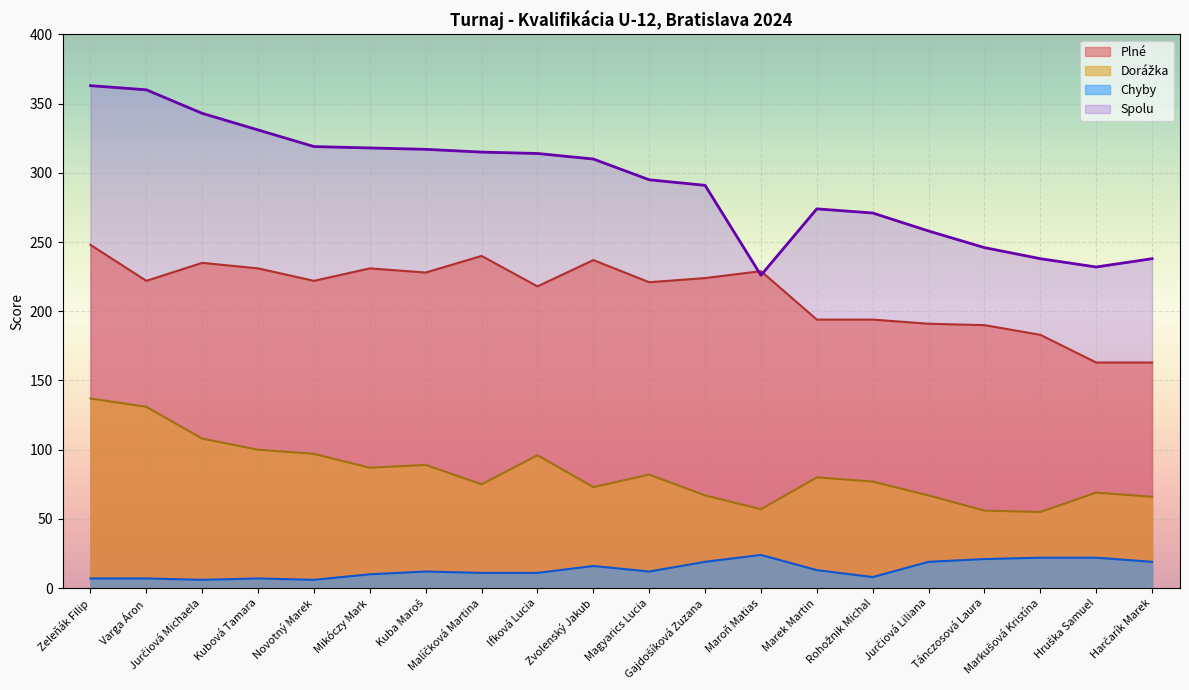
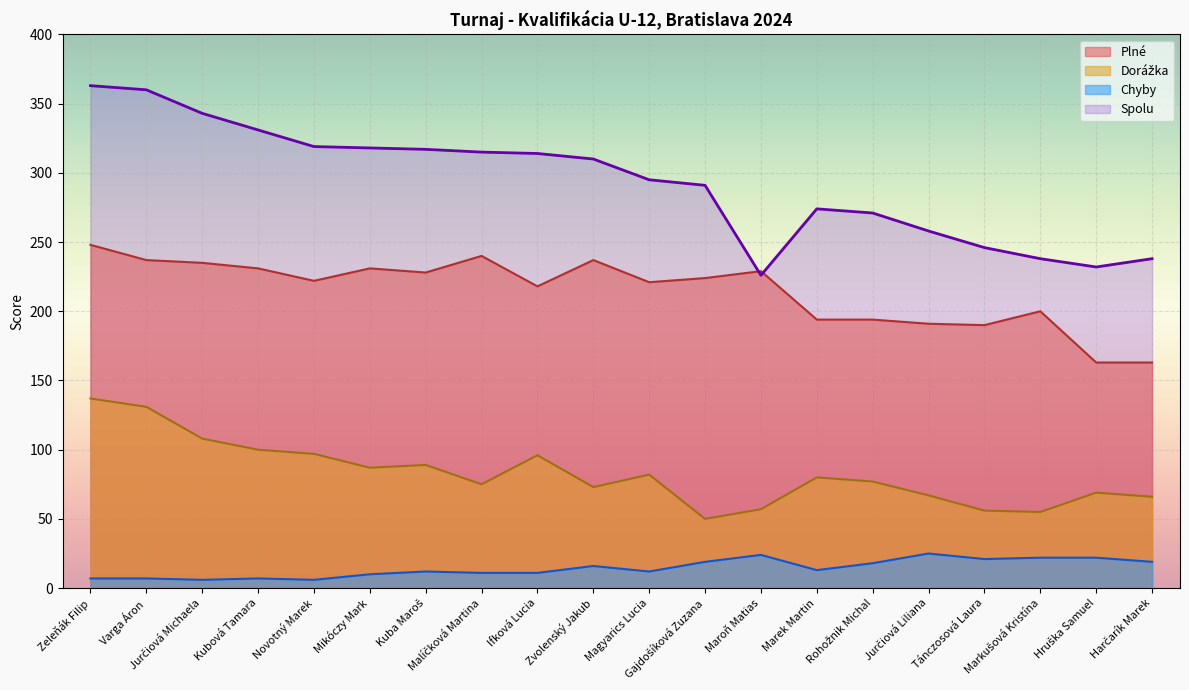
  {
    "Plné": {
      "Zeleňák Filip": 248,
-     "Varga Áron": 222,
+     "Varga Áron": 237,
      "Jurčiová Michaela": 235,
      "Kubová Tamara": 231,
      "Novotný Marek": 222,
      "Mikóczy Mark": 231,
      "Kuba Maroš": 228,
      "Malíčková Martina": 240,
      "Ifková Lucia": 218,
      "Zvolenský Jakub": 237,
      "Magyarics Lucia": 221,
      "Gajdošíková Zuzana": 224,
      "Maroň Matias": 229,
      "Marek Martin": 194,
      "Rohožnik Michal": 194,
      "Jurčiová Liliana": 191,
      "Tánczosová Laura": 190,
-     "Markušová Kristína": 183,
+     "Markušová Kristína": 200,
      "Hruška Samuel": 163,
      "Harčarík Marek": 163
    },
    "Dorážka": {
      "Zeleňák Filip": 137,
      "Varga Áron": 131,
      "Jurčiová Michaela": 108,
      "Kubová Tamara": 100,
      "Novotný Marek": 97,
      "Mikóczy Mark": 87,
      "Kuba Maroš": 89,
      "Malíčková Martina": 75,
      "Ifková Lucia": 96,
      "Zvolenský Jakub": 73,
      "Magyarics Lucia": 82,
-     "Gajdošíková Zuzana": 67,
+     "Gajdošíková Zuzana": 50,
      "Maroň Matias": 57,
      "Marek Martin": 80,
      "Rohožnik Michal": 77,
      "Jurčiová Liliana": 67,
      "Tánczosová Laura": 56,
      "Markušová Kristína": 55,
      "Hruška Samuel": 69,
      "Harčarík Marek": 66
    },
    "Chyby": {
      "Zeleňák Filip": 7,
      "Varga Áron": 7,
      "Jurčiová Michaela": 6,
      "Kubová Tamara": 7,
      "Novotný Marek": 6,
      "Mikóczy Mark": 10,
      "Kuba Maroš": 12,
      "Malíčková Martina": 11,
      "Ifková Lucia": 11,
      "Zvolenský Jakub": 16,
      "Magyarics Lucia": 12,
      "Gajdošíková Zuzana": 19,
      "Maroň Matias": 24,
      "Marek Martin": 13,
-     "Rohožnik Michal": 8,
-     "Jurčiová Liliana": 19,
+     "Rohožnik Michal": 18,
+     "Jurčiová Liliana": 25,
      "Tánczosová Laura": 21,
      "Markušová Kristína": 22,
      "Hruška Samuel": 22,
      "Harčarík Marek": 19
    },
    "Spolu": {
      "Zeleňák Filip": 363,
      "Varga Áron": 360,
      "Jurčiová Michaela": 343,
      "Kubová Tamara": 331,
      "Novotný Marek": 319,
      "Mikóczy Mark": 318,
      "Kuba Maroš": 317,
      "Malíčková Martina": 315,
      "Ifková Lucia": 314,
      "Zvolenský Jakub": 310,
      "Magyarics Lucia": 295,
      "Gajdošíková Zuzana": 291,
      "Maroň Matias": 226,
      "Marek Martin": 274,
      "Rohožnik Michal": 271,
      "Jurčiová Liliana": 258,
      "Tánczosová Laura": 246,
      "Markušová Kristína": 238,
      "Hruška Samuel": 232,
      "Harčarík Marek": 238
    }
  }
